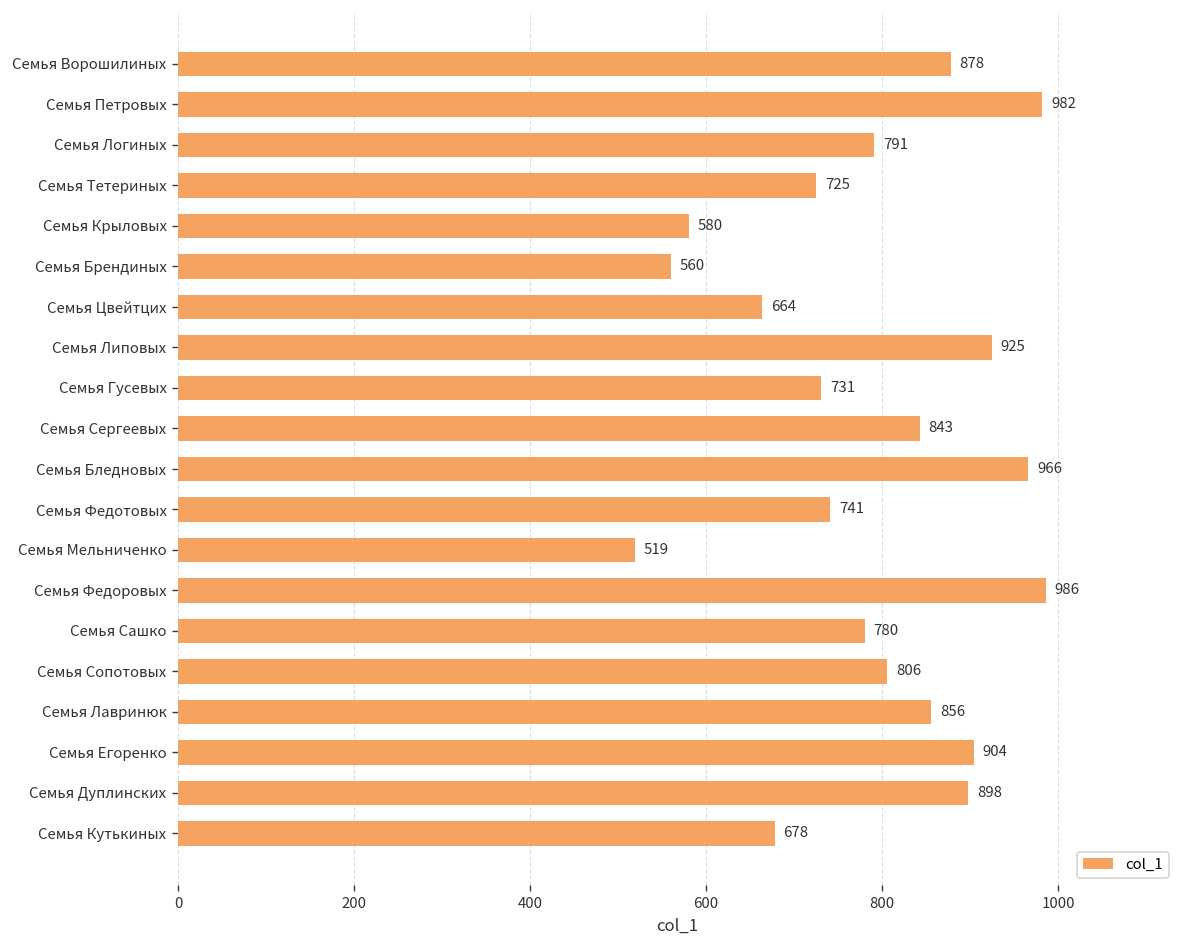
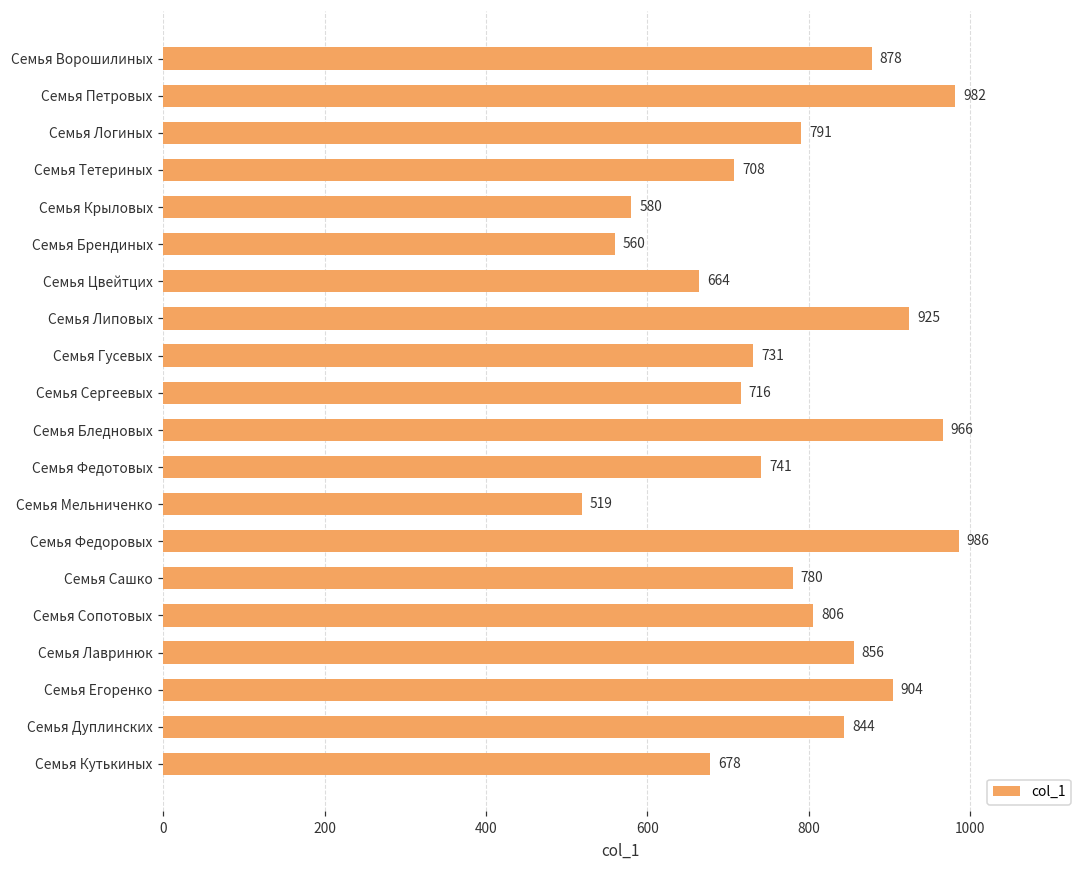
  {
    "Семья Ворошилиных": 878,
    "Семья Петровых": 982,
    "Семья Логиных": 791,
-   "Семья Тетериных": 725,
+   "Семья Тетериных": 708,
    "Семья Крыловых": 580,
    "Семья Брендиных": 560,
    "Семья Цвейтцих": 664,
    "Семья Липовых": 925,
    "Семья Гусевых": 731,
-   "Семья Сергеевых": 843,
+   "Семья Сергеевых": 716,
    "Семья Бледновых": 966,
    "Семья Федотовых": 741,
    "Семья Мельниченко": 519,
    "Семья Федоровых": 986,
    "Семья Сашко": 780,
    "Семья Сопотовых": 806,
    "Семья Лавринюк": 856,
    "Семья Егоренко": 904,
-   "Семья Дуплинских": 898,
+   "Семья Дуплинских": 844,
    "Семья Кутькиных": 678
  }
